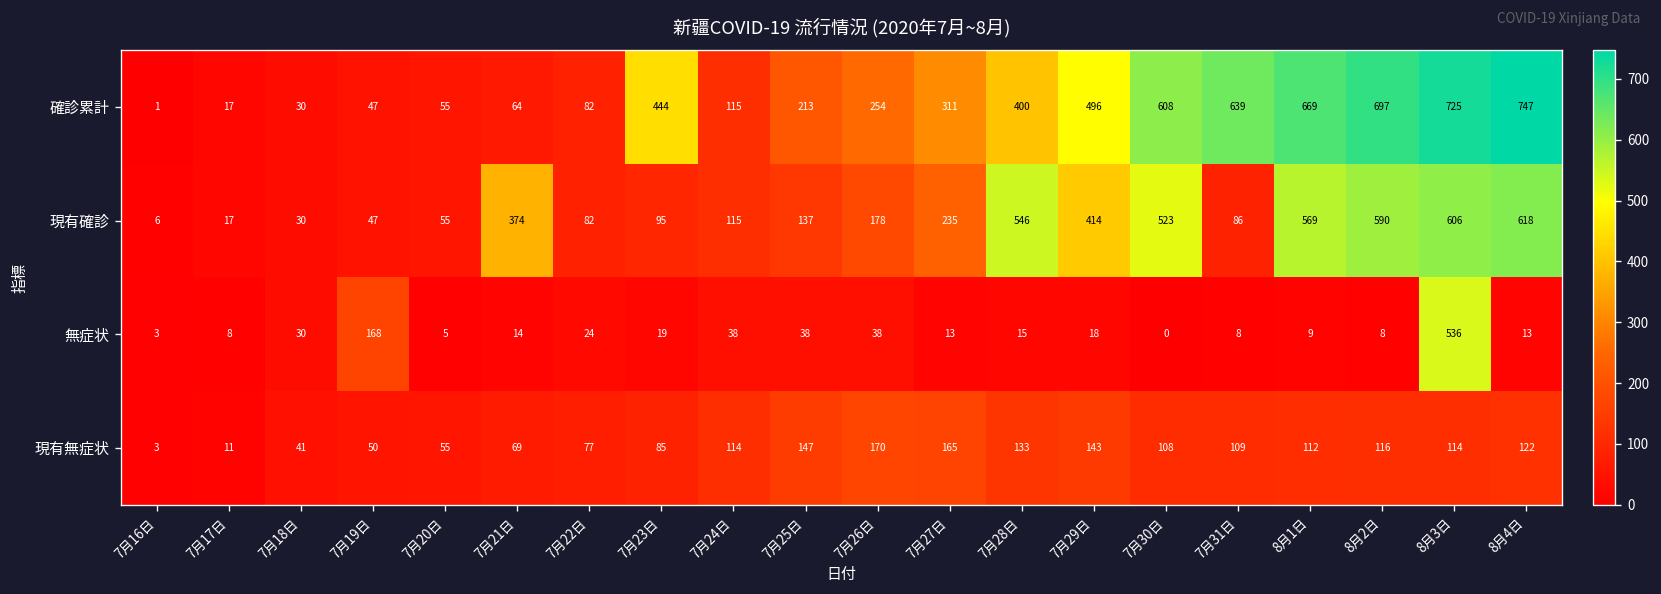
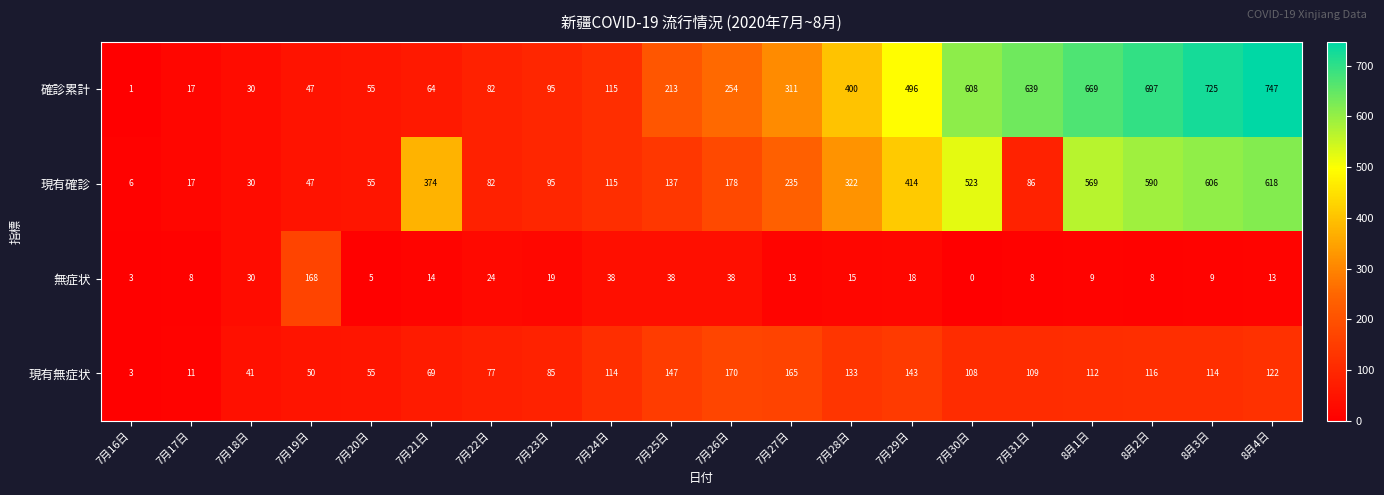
  {
    "確診累計": {
      "7月16日": 1,
      "7月17日": 17,
      "7月18日": 30,
      "7月19日": 47,
      "7月20日": 55,
      "7月21日": 64,
      "7月22日": 82,
-     "7月23日": 444,
+     "7月23日": 95,
      "7月24日": 115,
      "7月25日": 213,
      "7月26日": 254,
      "7月27日": 311,
      "7月28日": 400,
      "7月29日": 496,
      "7月30日": 608,
      "7月31日": 639,
      "8月1日": 669,
      "8月2日": 697,
      "8月3日": 725,
      "8月4日": 747
    },
    "現有確診": {
      "7月16日": 6,
      "7月17日": 17,
      "7月18日": 30,
      "7月19日": 47,
      "7月20日": 55,
      "7月21日": 374,
      "7月22日": 82,
      "7月23日": 95,
      "7月24日": 115,
      "7月25日": 137,
      "7月26日": 178,
      "7月27日": 235,
-     "7月28日": 546,
+     "7月28日": 322,
      "7月29日": 414,
      "7月30日": 523,
      "7月31日": 86,
      "8月1日": 569,
      "8月2日": 590,
      "8月3日": 606,
      "8月4日": 618
    },
    "無症状": {
      "7月16日": 3,
      "7月17日": 8,
      "7月18日": 30,
      "7月19日": 168,
      "7月20日": 5,
      "7月21日": 14,
      "7月22日": 24,
      "7月23日": 19,
      "7月24日": 38,
      "7月25日": 38,
      "7月26日": 38,
      "7月27日": 13,
      "7月28日": 15,
      "7月29日": 18,
      "7月30日": 0,
      "7月31日": 8,
      "8月1日": 9,
      "8月2日": 8,
-     "8月3日": 536,
+     "8月3日": 9,
      "8月4日": 13
    },
    "現有無症状": {
      "7月16日": 3,
      "7月17日": 11,
      "7月18日": 41,
      "7月19日": 50,
      "7月20日": 55,
      "7月21日": 69,
      "7月22日": 77,
      "7月23日": 85,
      "7月24日": 114,
      "7月25日": 147,
      "7月26日": 170,
      "7月27日": 165,
      "7月28日": 133,
      "7月29日": 143,
      "7月30日": 108,
      "7月31日": 109,
      "8月1日": 112,
      "8月2日": 116,
      "8月3日": 114,
      "8月4日": 122
    }
  }
